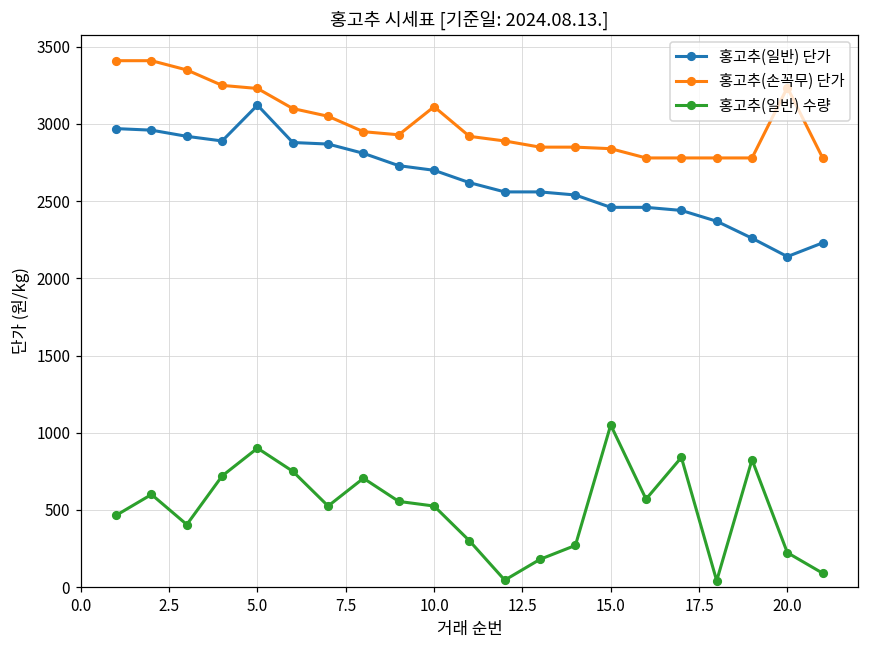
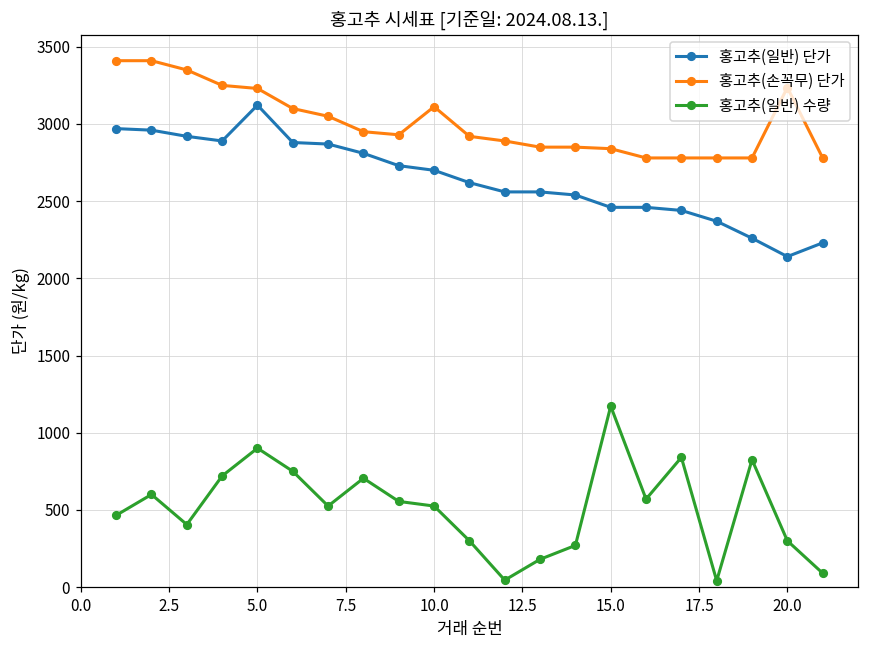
  {
    "홍고추(일반) 단가": {
      "5.0": 3120,
      "10.0": 2700,
      "15.0": 2460,
      "20.0": 2140
    },
    "홍고추(손꼭무) 단가": {
      "5.0": 3230,
      "10.0": 3110,
      "15.0": 2840
    },
    "홍고추(일반) 수량": {
      "5.0": 900,
      "10.0": 530,
-     "15.0": 1050,
-     "20.0": 220
+     "15.0": 1170,
+     "20.0": 300
    }
  }
